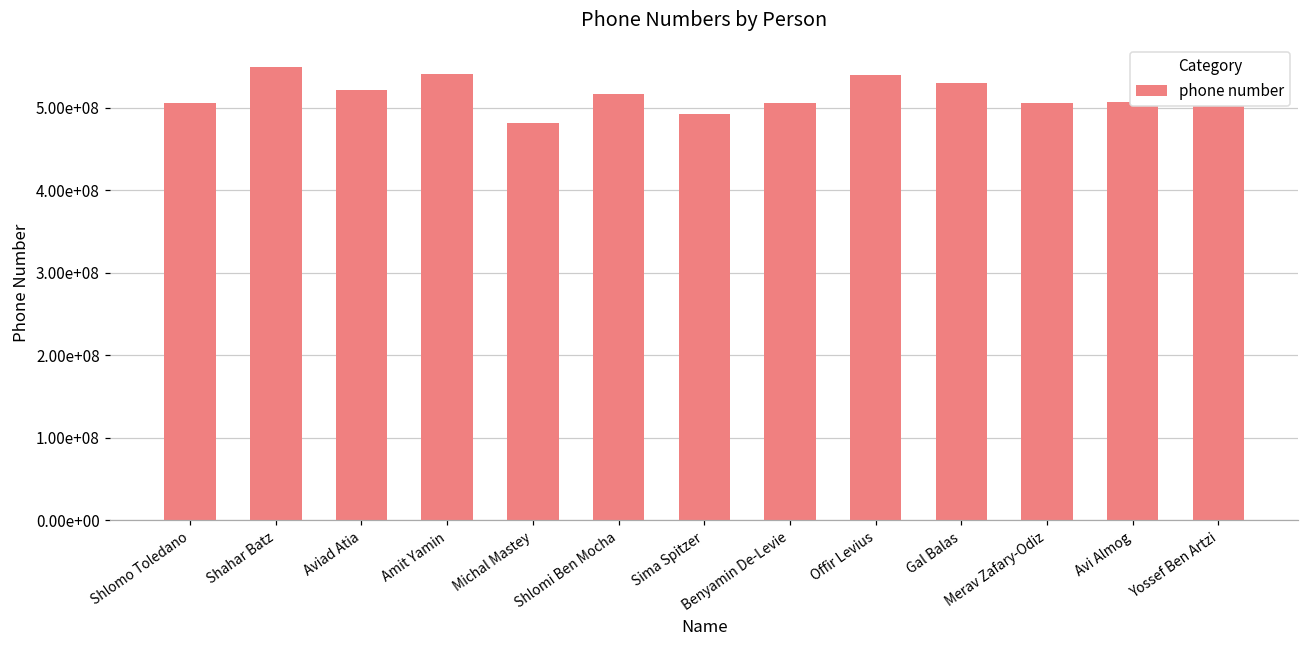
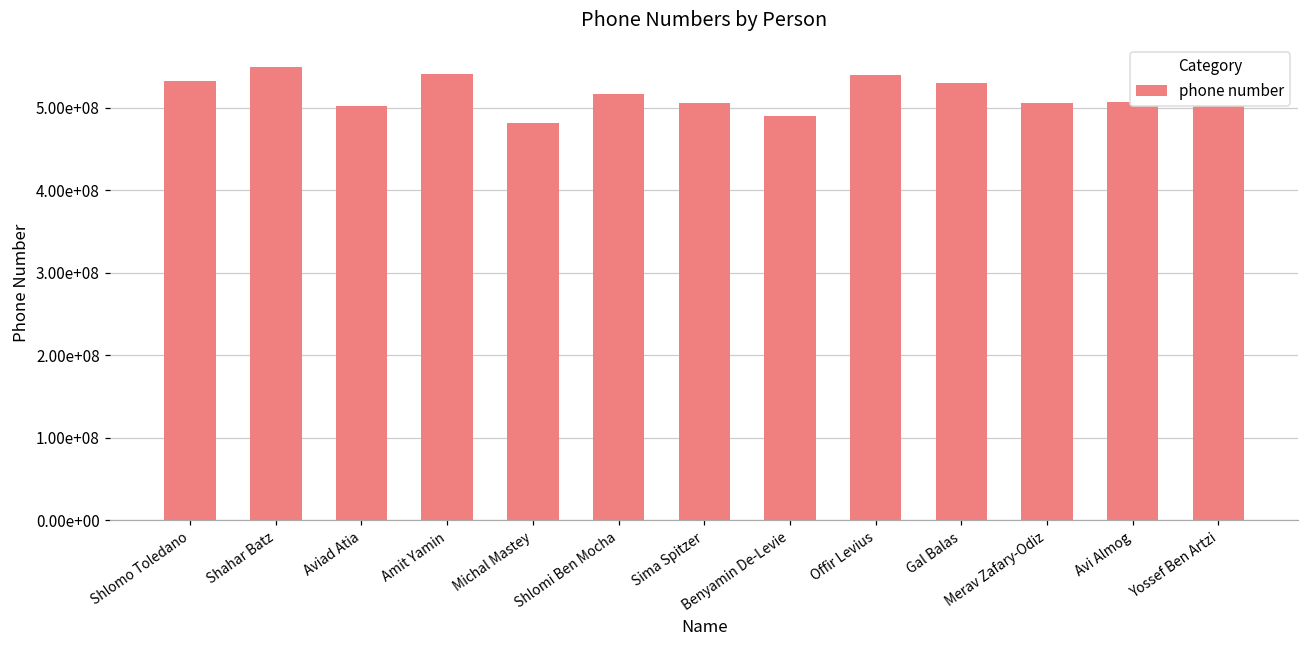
  {
-   "Shlomo Toledano": 510000000,
+   "Shlomo Toledano": 530000000,
    "Shahar Batz": 550000000,
-   "Aviad Atia": 520000000,
+   "Aviad Atia": 500000000,
    "Amit Yamin": 540000000,
    "Michal Mastey": 480000000,
    "Shlomi Ben Mocha": 520000000,
-   "Sima Spitzer": 490000000,
-   "Benyamin De-Levie": 510000000,
+   "Sima Spitzer": 510000000,
+   "Benyamin De-Levie": 490000000,
    "Offir Levius": 540000000,
    "Gal Balas": 530000000,
    "Merav Zafary-Odiz": 510000000
  }
